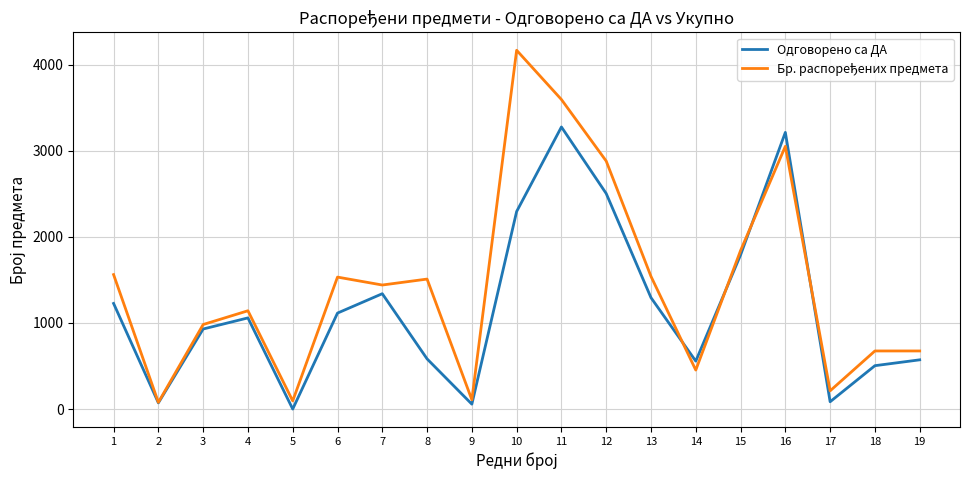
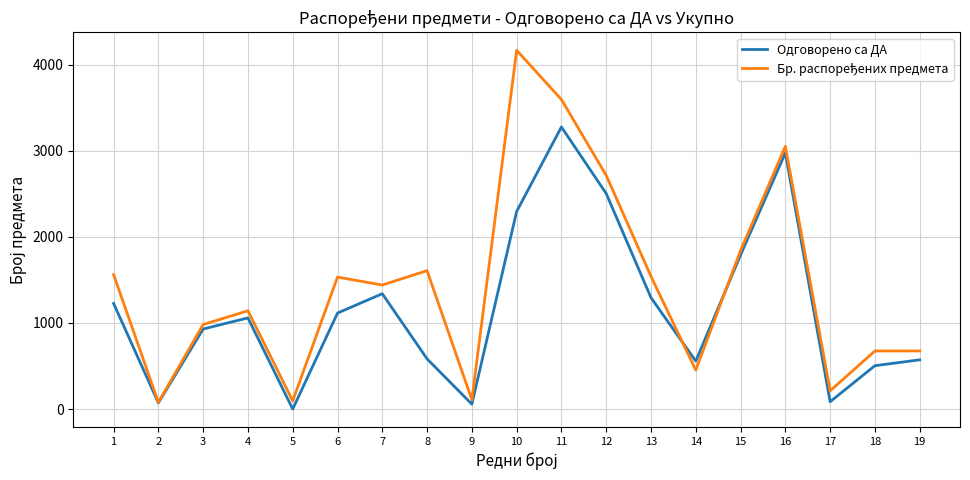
  {
    "Одговорено са ДА": {
      "1": 1200,
      "3": 900,
      "4": 1100,
      "5": 0,
      "6": 1100,
      "7": 1300,
      "8": 600,
      "9": 100,
      "10": 2300,
      "11": 3300,
      "12": 2500,
      "13": 1300,
      "14": 600,
      "15": 1800,
-     "16": 3200,
+     "16": 3000,
      "17": 100,
      "18": 500,
      "19": 600
    },
    "Бр. распоређених предмета": {
      "1": 1600,
      "3": 1000,
      "4": 1100,
      "5": 100,
      "6": 1500,
      "7": 1400,
-     "8": 1500,
+     "8": 1600,
      "9": 100,
      "10": 4200,
      "11": 3600,
-     "12": 2900,
+     "12": 2700,
      "13": 1500,
      "14": 500,
      "15": 1800,
      "16": 3100,
      "17": 200,
      "18": 700,
      "19": 700
    }
  }
